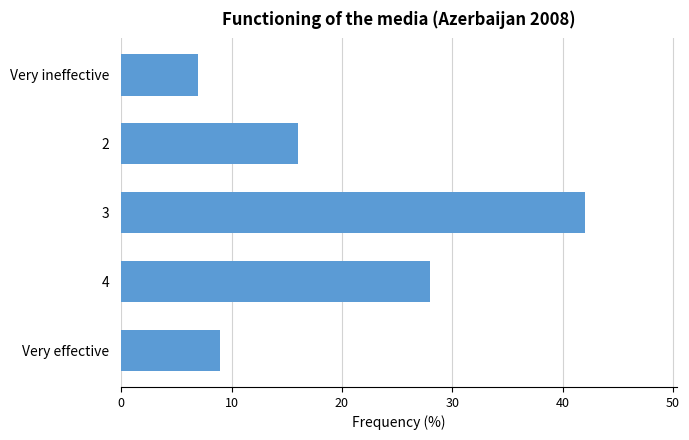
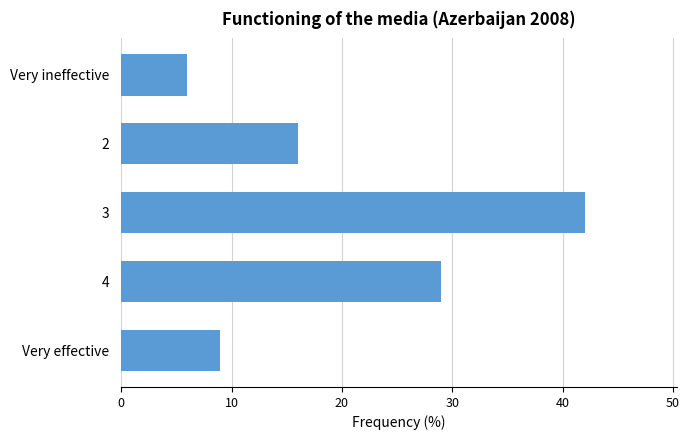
  {
-   "Very ineffective": 7,
+   "Very ineffective": 6,
    "2": 16,
    "3": 42,
-   "4": 28,
+   "4": 29,
    "Very effective": 9
  }
